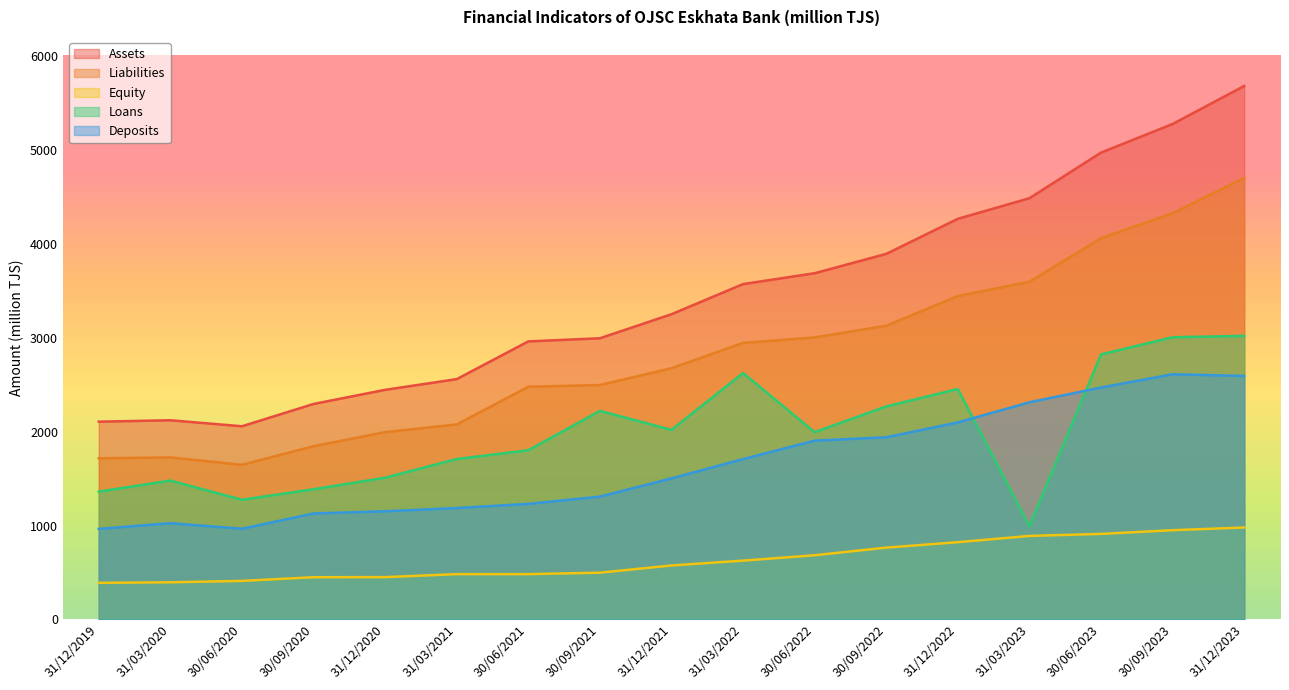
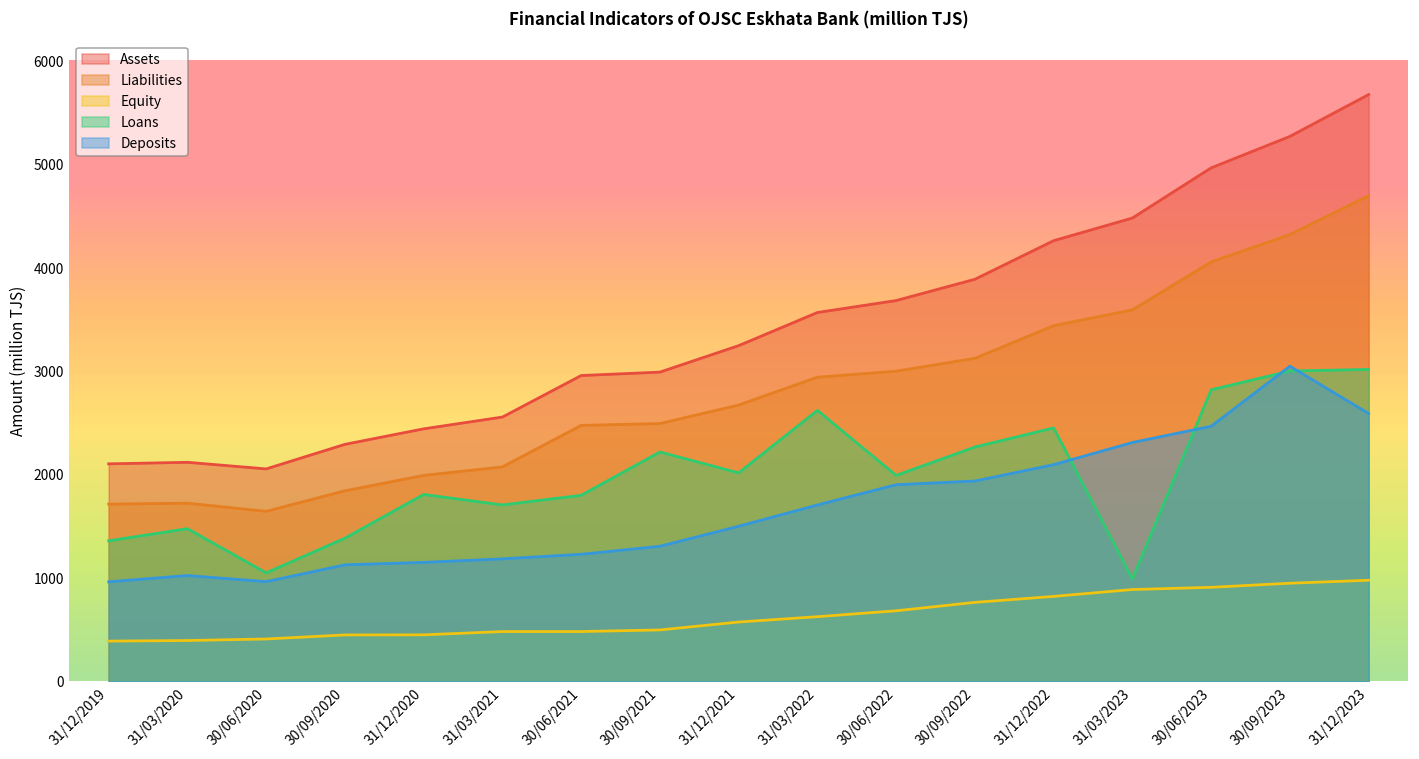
  {
    "Loans": {
      "31/12/2019": 1400,
      "31/03/2020": 1500,
-     "30/06/2020": 1300,
+     "30/06/2020": 1100,
      "30/09/2020": 1400,
-     "31/12/2020": 1500,
+     "31/12/2020": 1800,
      "31/03/2021": 1700,
      "30/06/2021": 1800,
      "30/09/2021": 2200,
      "31/12/2021": 2000,
      "31/03/2022": 2600,
      "30/06/2022": 2000,
      "30/09/2022": 2300,
      "31/12/2022": 2500,
      "31/03/2023": 1000,
      "30/06/2023": 2800,
      "30/09/2023": 3000,
      "31/12/2023": 3000
    },
    "Deposits": {
      "31/12/2019": 1000,
      "31/03/2020": 1000,
      "30/06/2020": 1000,
      "30/09/2020": 1100,
      "31/12/2020": 1200,
      "31/03/2021": 1200,
      "30/06/2021": 1200,
      "30/09/2021": 1300,
      "31/12/2021": 1500,
      "31/03/2022": 1700,
      "30/06/2022": 1900,
      "30/09/2022": 1900,
      "31/12/2022": 2100,
      "31/03/2023": 2300,
      "30/06/2023": 2500,
-     "30/09/2023": 2600,
+     "30/09/2023": 3100,
      "31/12/2023": 2600
    }
  }
